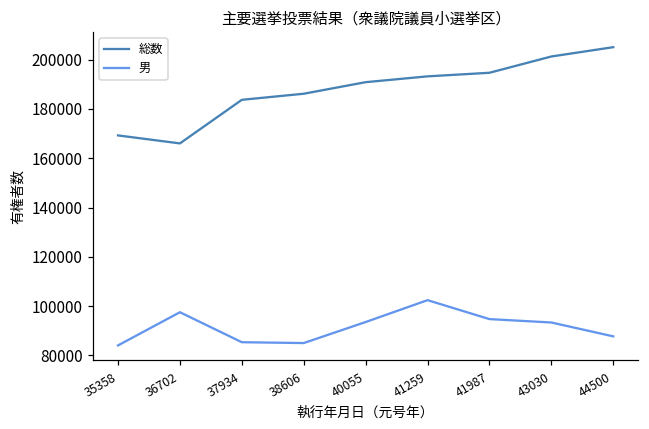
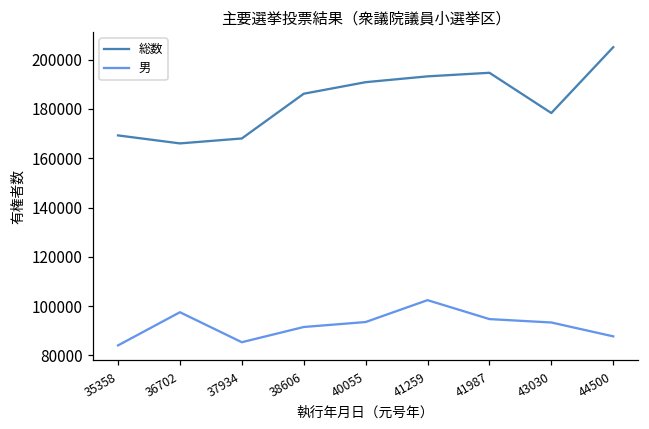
  {
    "総数": {
      "35358": 169000,
      "36702": 166000,
-     "37934": 184000,
+     "37934": 168000,
      "38606": 186000,
      "40055": 191000,
      "41259": 193000,
      "41987": 195000,
-     "43030": 201000,
+     "43030": 178000,
      "44500": 205000
    },
    "男": {
      "35358": 84000,
      "36702": 98000,
      "37934": 85000,
-     "38606": 85000,
+     "38606": 92000,
      "40055": 94000,
      "41259": 102000,
      "41987": 95000,
      "43030": 93000,
      "44500": 88000
    }
  }
